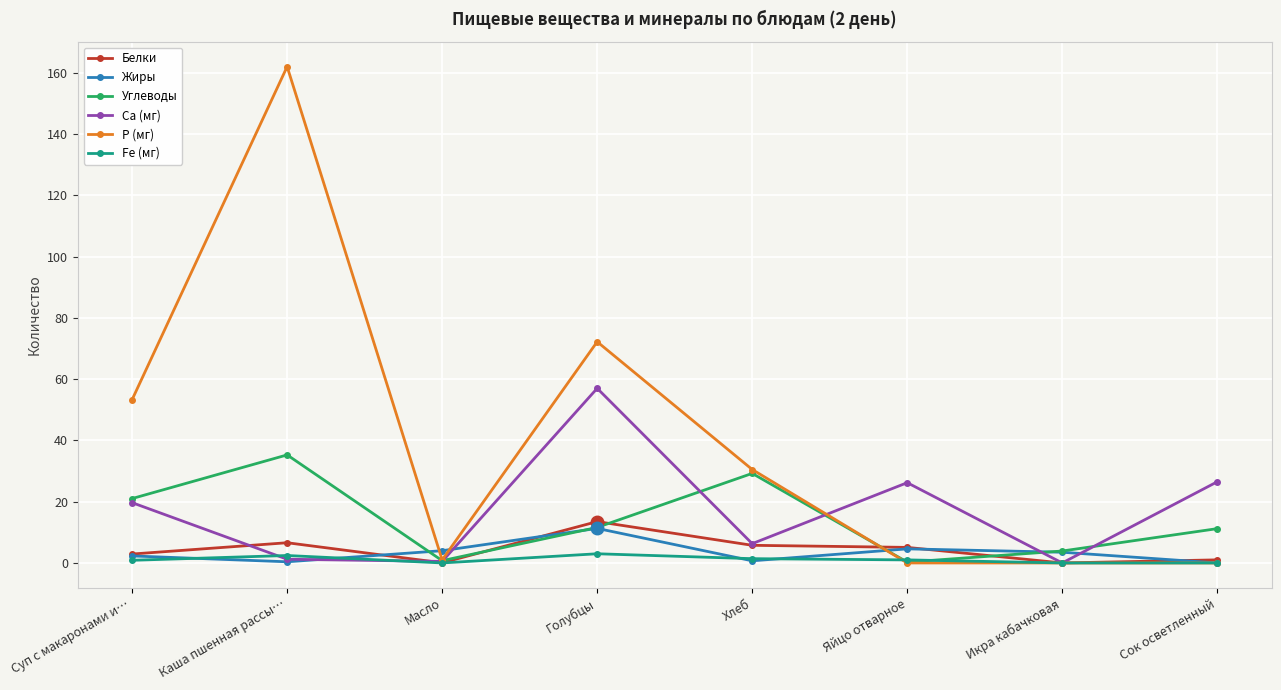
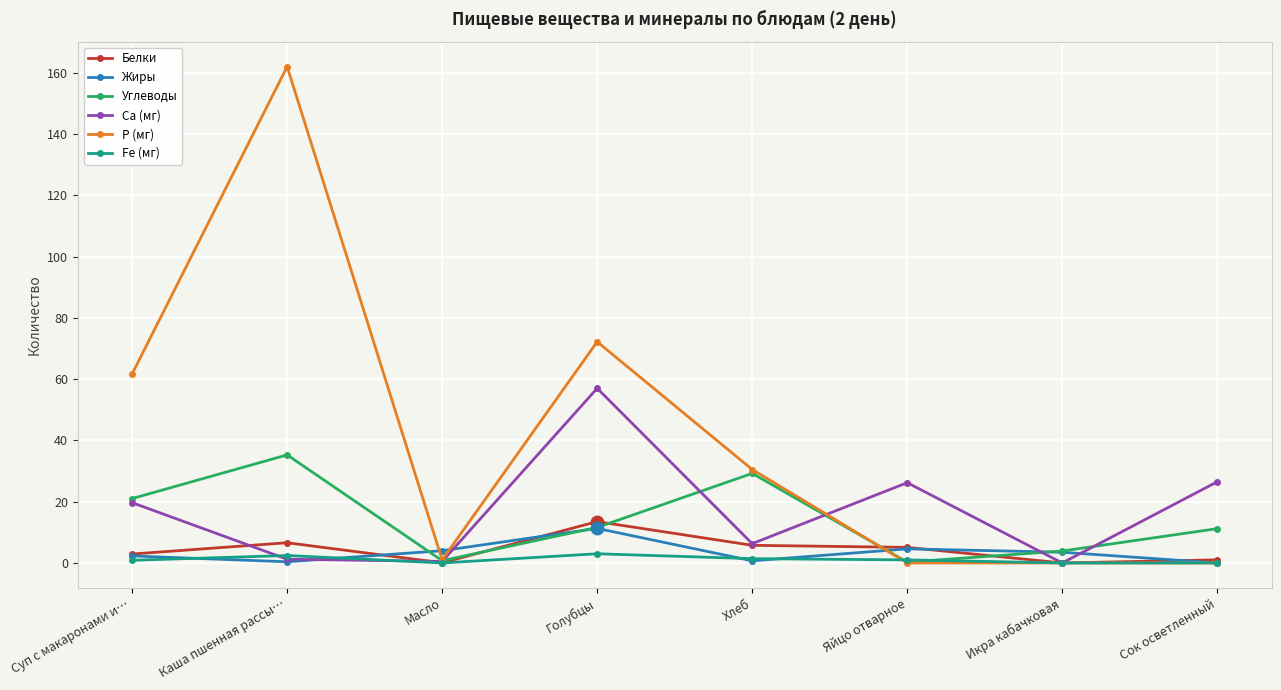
  {
    "Са (мг)": {
      "Суп с макаронами и…": 20,
      "Каша пшенная рассы…": 1,
      "Голубцы": 57,
      "Яйцо отварное": 26,
      "Сок осветленный": 27
    },
    "Р (мг)": {
-     "Суп с макаронами и…": 53,
+     "Суп с макаронами и…": 62,
      "Каша пшенная рассы…": 162,
      "Голубцы": 72,
      "Хлеб": 31
    }
  }
